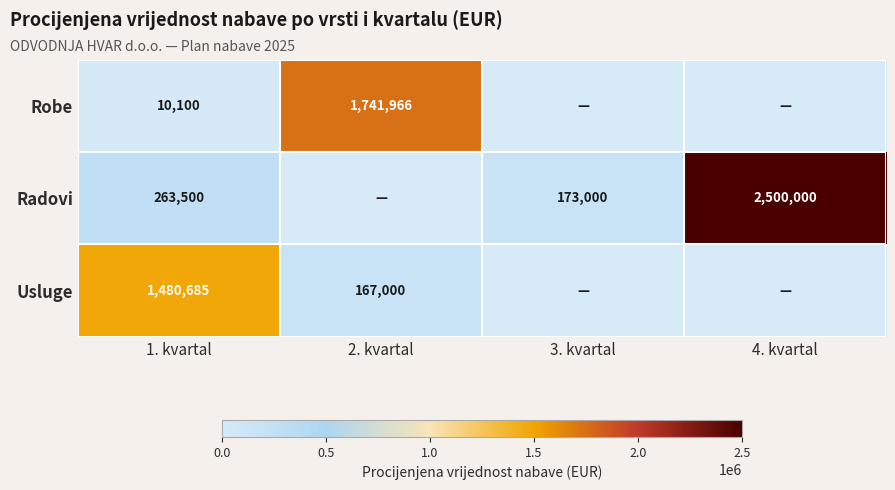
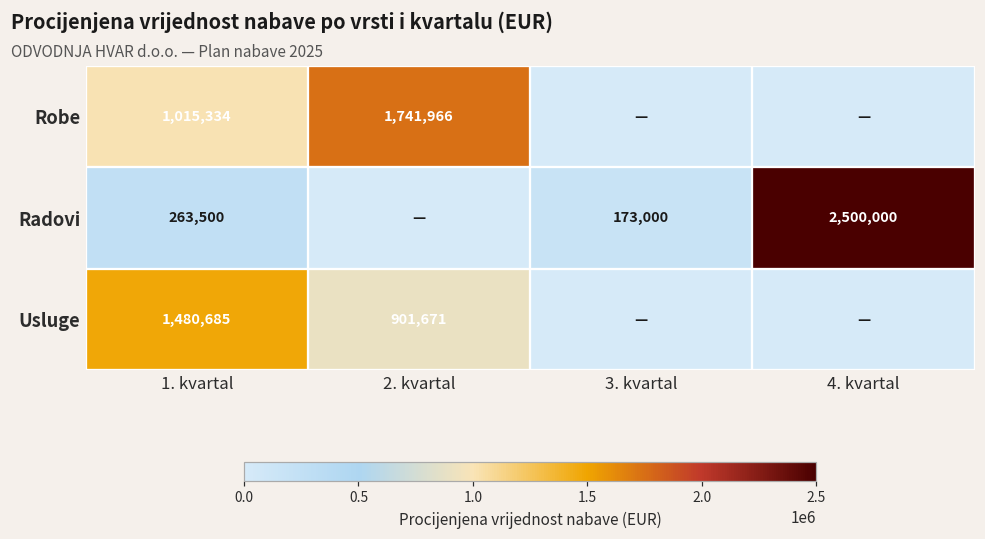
  {
    "Robe": {
-     "1. kvartal": "10,100",
+     "1. kvartal": "1,015,334",
      "2. kvartal": "1,741,966"
    },
    "Radovi": {
      "1. kvartal": "263,500",
      "3. kvartal": "173,000",
      "4. kvartal": "2,500,000"
    },
    "Usluge": {
      "1. kvartal": "1,480,685",
-     "2. kvartal": "167,000"
+     "2. kvartal": "901,671"
    }
  }
